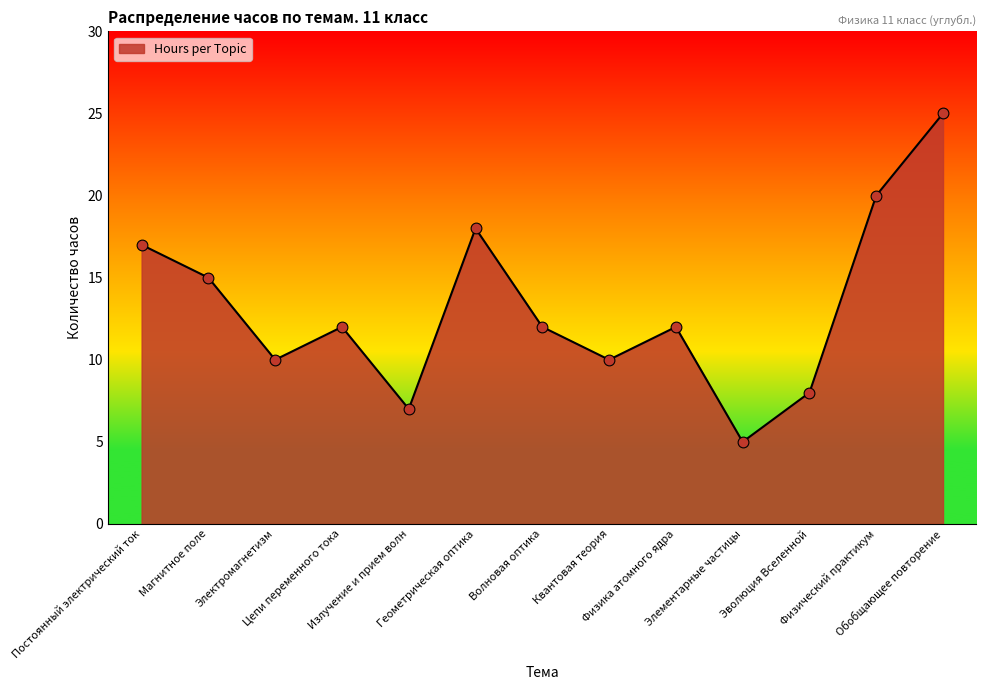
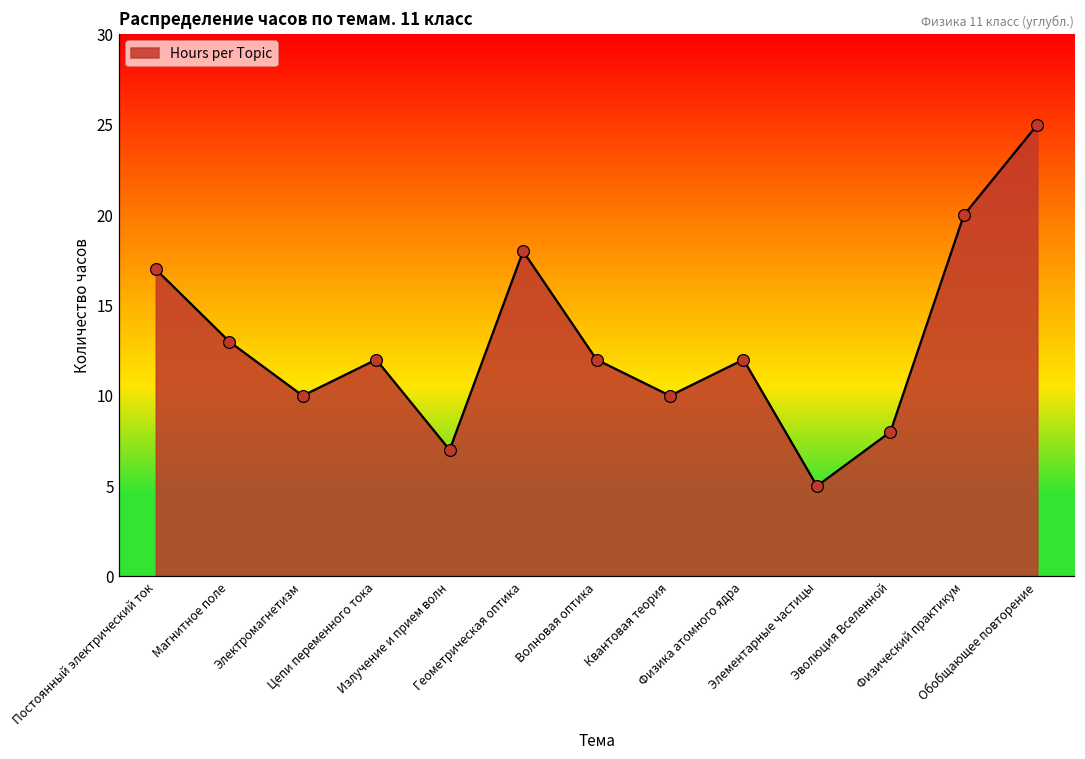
  {
    "Постоянный электрический ток": 17,
-   "Магнитное поле": 15,
+   "Магнитное поле": 13,
    "Электромагнетизм": 10,
    "Цепи переменного тока": 12,
    "Излучение и прием волн": 7,
    "Геометрическая оптика": 18,
    "Волновая оптика": 12,
    "Квантовая теория": 10,
    "Физика атомного ядра": 12,
    "Элементарные частицы": 5,
    "Эволюция Вселенной": 8,
    "Физический практикум": 20,
    "Обобщающее повторение": 25
  }
